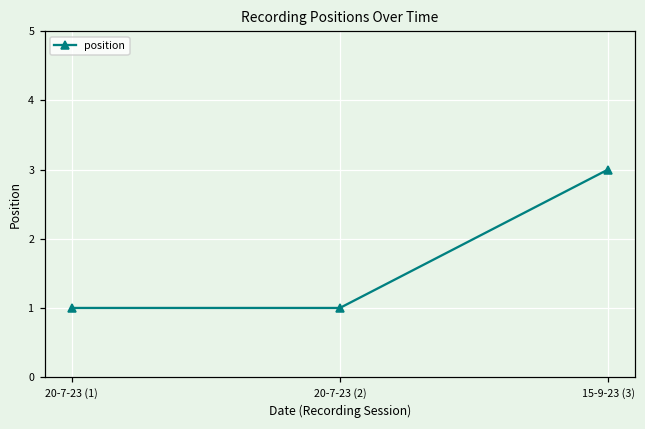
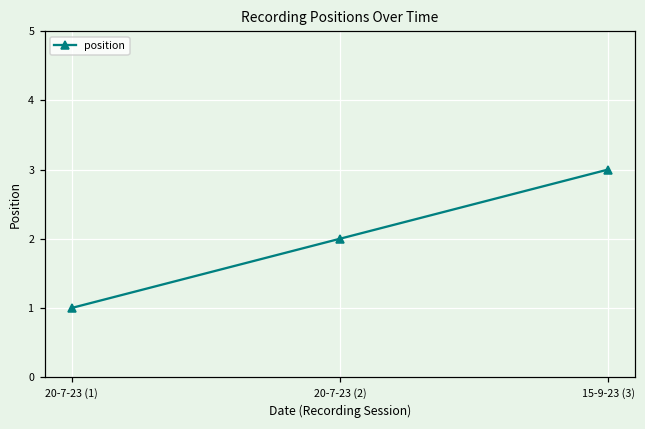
  {
    "20-7-23 (1)": 1,
-   "20-7-23 (2)": 1,
+   "20-7-23 (2)": 2,
    "15-9-23 (3)": 3
  }
